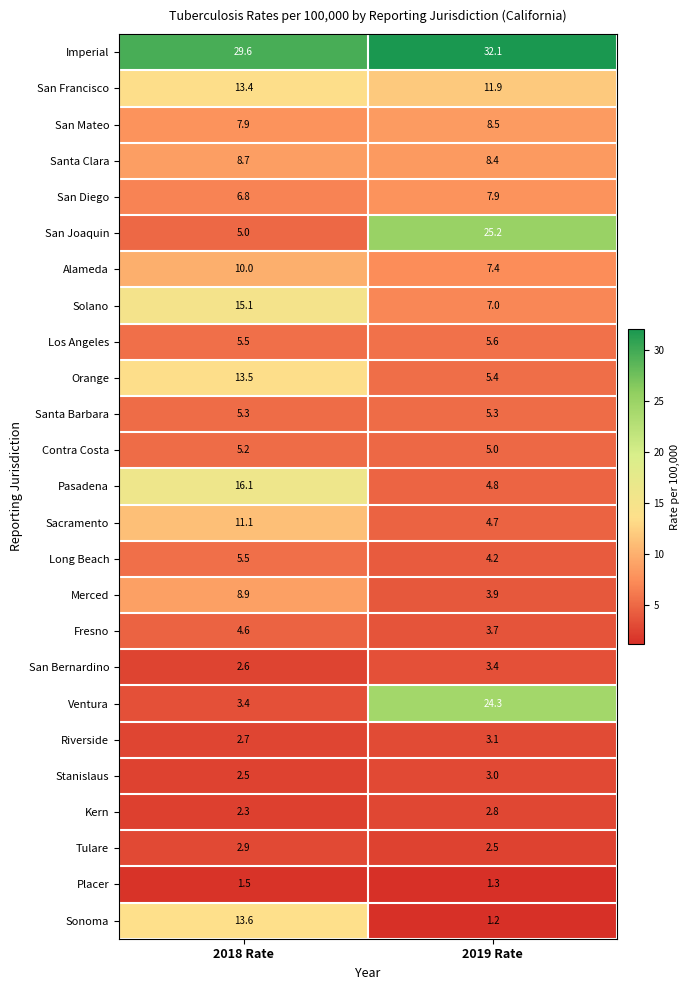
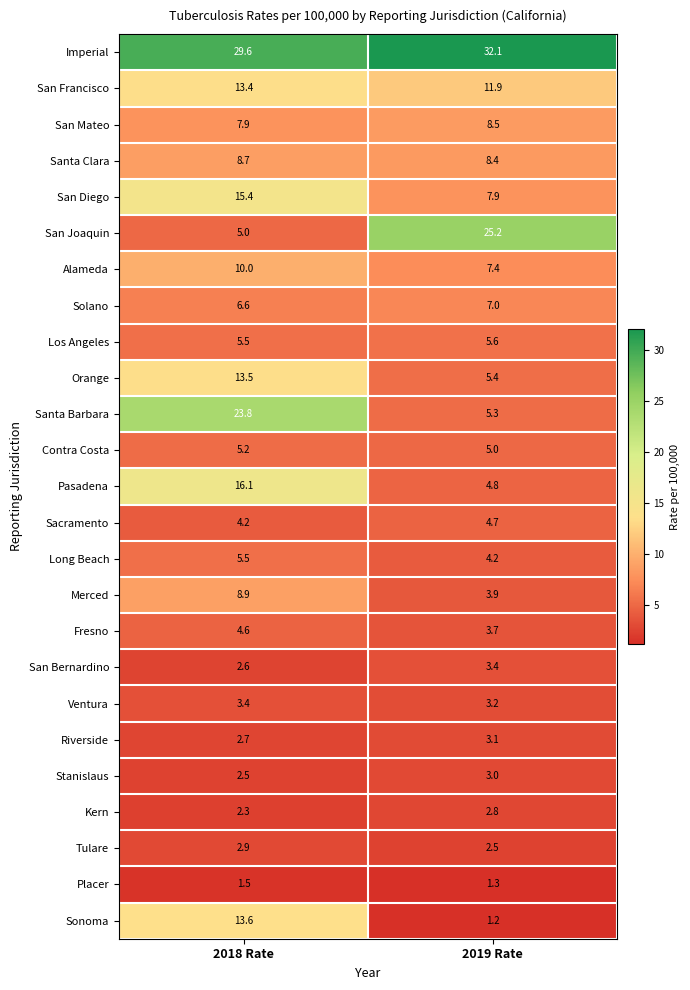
  {
    "Imperial": {
      "2018 Rate": 29.6,
      "2019 Rate": 32.1
    },
    "San Francisco": {
      "2018 Rate": 13.4,
      "2019 Rate": 11.9
    },
    "San Mateo": {
      "2018 Rate": 7.9,
      "2019 Rate": 8.5
    },
    "Santa Clara": {
      "2018 Rate": 8.7,
      "2019 Rate": 8.4
    },
    "San Diego": {
-     "2018 Rate": 6.8,
+     "2018 Rate": 15.4,
      "2019 Rate": 7.9
    },
    "San Joaquin": {
      "2018 Rate": 5.0,
      "2019 Rate": 25.2
    },
    "Alameda": {
      "2018 Rate": 10.0,
      "2019 Rate": 7.4
    },
    "Solano": {
-     "2018 Rate": 15.1,
+     "2018 Rate": 6.6,
      "2019 Rate": 7.0
    },
    "Los Angeles": {
      "2018 Rate": 5.5,
      "2019 Rate": 5.6
    },
    "Orange": {
      "2018 Rate": 13.5,
      "2019 Rate": 5.4
    },
    "Santa Barbara": {
-     "2018 Rate": 5.3,
+     "2018 Rate": 23.8,
      "2019 Rate": 5.3
    },
    "Contra Costa": {
      "2018 Rate": 5.2,
      "2019 Rate": 5.0
    },
    "Pasadena": {
      "2018 Rate": 16.1,
      "2019 Rate": 4.8
    },
    "Sacramento": {
-     "2018 Rate": 11.1,
+     "2018 Rate": 4.2,
      "2019 Rate": 4.7
    },
    "Long Beach": {
      "2018 Rate": 5.5,
      "2019 Rate": 4.2
    },
    "Merced": {
      "2018 Rate": 8.9,
      "2019 Rate": 3.9
    },
    "Fresno": {
      "2018 Rate": 4.6,
      "2019 Rate": 3.7
    },
    "San Bernardino": {
      "2018 Rate": 2.6,
      "2019 Rate": 3.4
    },
    "Ventura": {
      "2018 Rate": 3.4,
-     "2019 Rate": 24.3
+     "2019 Rate": 3.2
    },
    "Riverside": {
      "2018 Rate": 2.7,
      "2019 Rate": 3.1
    },
    "Stanislaus": {
      "2018 Rate": 2.5,
      "2019 Rate": 3.0
    },
    "Kern": {
      "2018 Rate": 2.3,
      "2019 Rate": 2.8
    },
    "Tulare": {
      "2018 Rate": 2.9,
      "2019 Rate": 2.5
    },
    "Placer": {
      "2018 Rate": 1.5,
      "2019 Rate": 1.3
    },
    "Sonoma": {
      "2018 Rate": 13.6,
      "2019 Rate": 1.2
    }
  }
